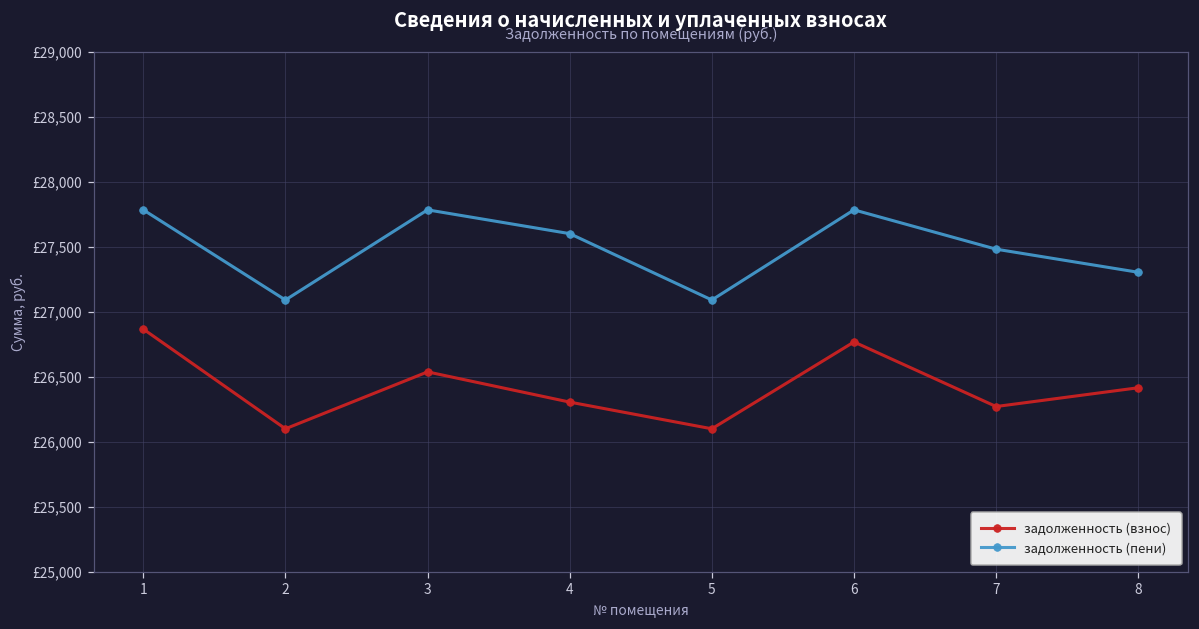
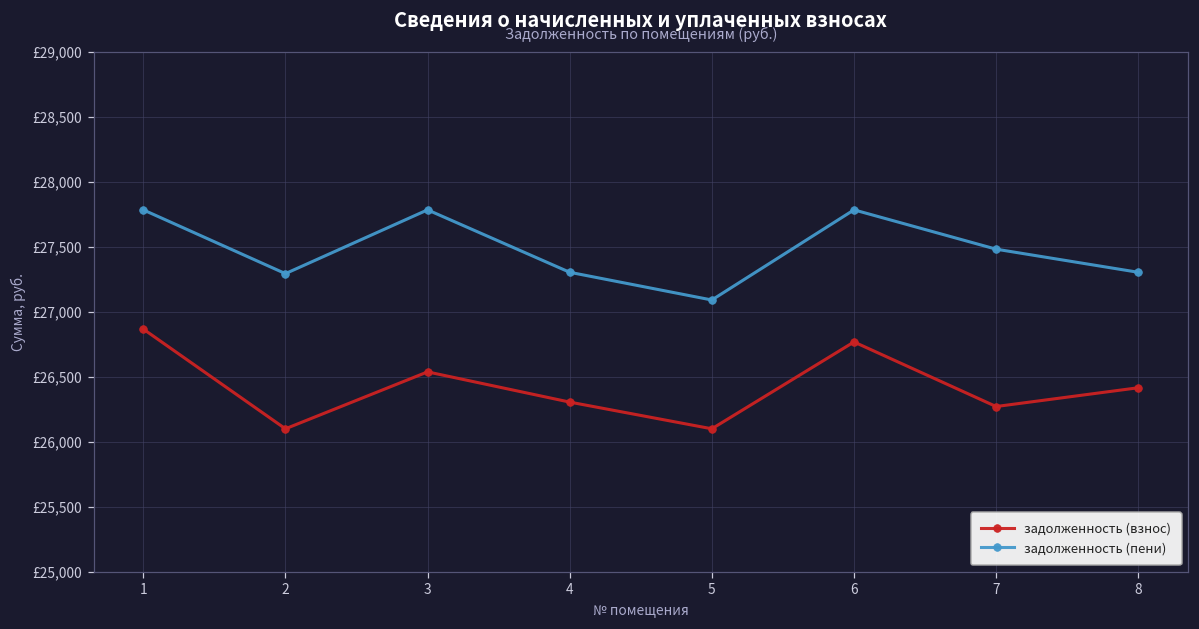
  {
    "задолженность (взнос)": {
      "1": "£26,870",
      "2": "£26,100",
      "3": "£26,540",
      "4": "£26,310",
      "5": "£26,100",
      "6": "£26,770",
      "7": "£26,270",
      "8": "£26,420"
    },
    "задолженность (пени)": {
      "1": "£27,780",
-     "2": "£27,090",
+     "2": "£27,290",
      "3": "£27,780",
-     "4": "£27,600",
+     "4": "£27,300",
      "5": "£27,090",
      "6": "£27,780",
      "7": "£27,480",
      "8": "£27,300"
    }
  }
